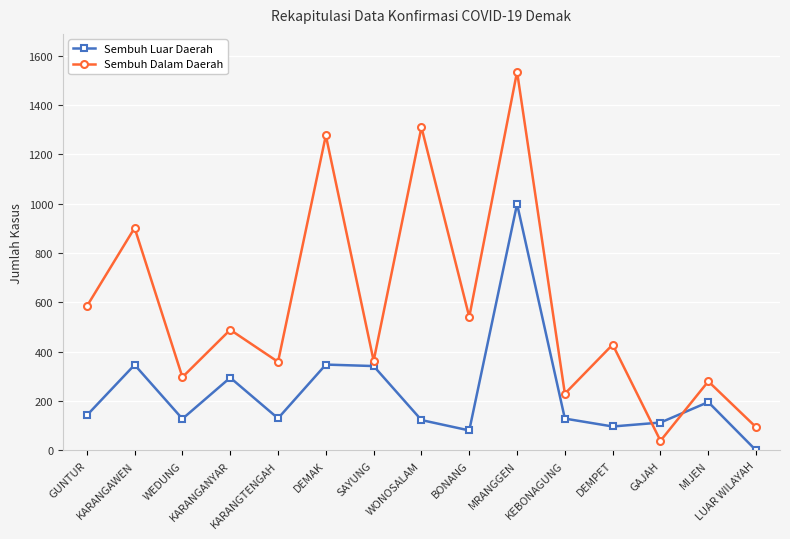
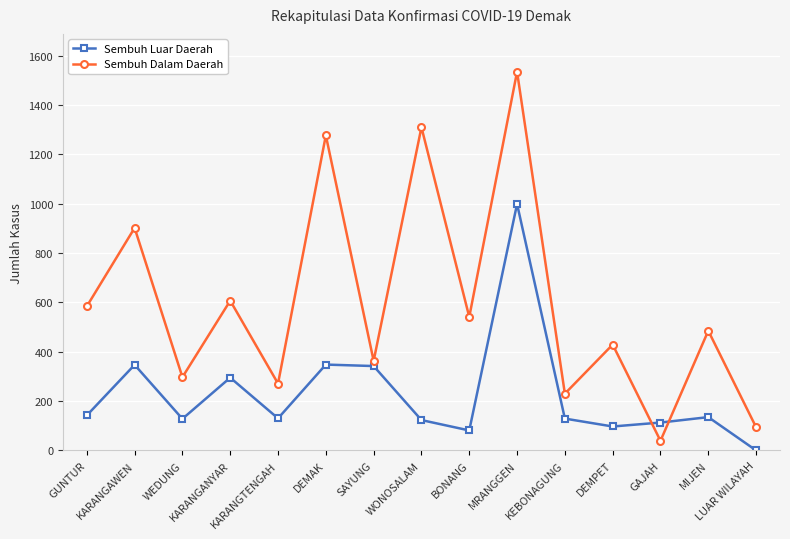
  {
    "Sembuh Luar Daerah": {
      "GUNTUR": 140,
      "KARANGAWEN": 350,
      "WEDUNG": 130,
      "KARANGANYAR": 300,
      "KARANGTENGAH": 130,
      "DEMAK": 350,
      "SAYUNG": 340,
      "WONOSALAM": 120,
      "BONANG": 80,
      "MRANGGEN": 1000,
      "KEBONAGUNG": 130,
      "DEMPET": 100,
      "GAJAH": 110,
-     "MIJEN": 200,
+     "MIJEN": 140,
      "LUAR WILAYAH": 0
    },
    "Sembuh Dalam Daerah": {
      "GUNTUR": 580,
      "KARANGAWEN": 900,
      "WEDUNG": 300,
-     "KARANGANYAR": 490,
-     "KARANGTENGAH": 360,
+     "KARANGANYAR": 610,
+     "KARANGTENGAH": 270,
      "DEMAK": 1280,
      "SAYUNG": 360,
      "WONOSALAM": 1310,
      "BONANG": 540,
      "MRANGGEN": 1540,
      "KEBONAGUNG": 230,
      "DEMPET": 430,
      "GAJAH": 40,
-     "MIJEN": 280,
+     "MIJEN": 490,
      "LUAR WILAYAH": 90
    }
  }
